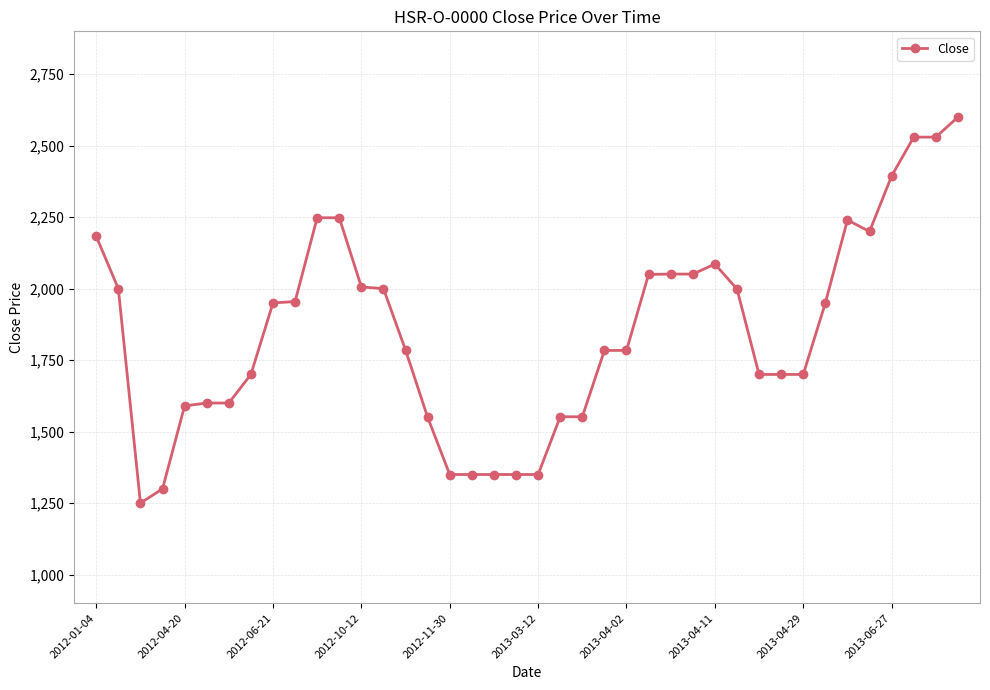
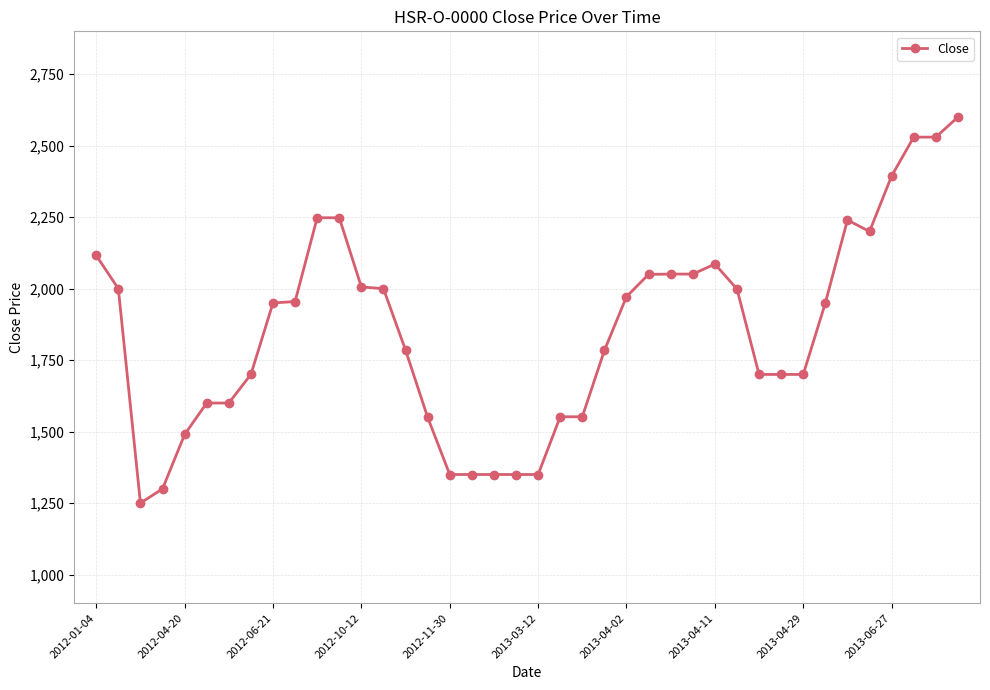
  {
-   "2012-01-04": "2,180",
-   "2012-04-20": "1,590",
+   "2012-01-04": "2,120",
+   "2012-04-20": "1,490",
    "2012-06-21": "1,950",
    "2012-10-12": "2,010",
    "2012-11-30": "1,350",
    "2013-03-12": "1,350",
-   "2013-04-02": "1,780",
+   "2013-04-02": "1,970",
    "2013-04-11": "2,090",
    "2013-04-29": "1,700",
    "2013-06-27": "2,390"
  }
